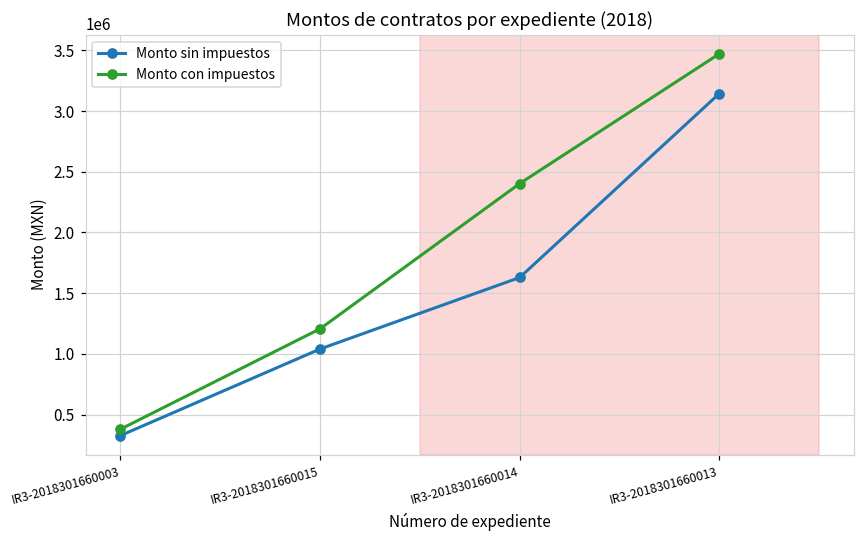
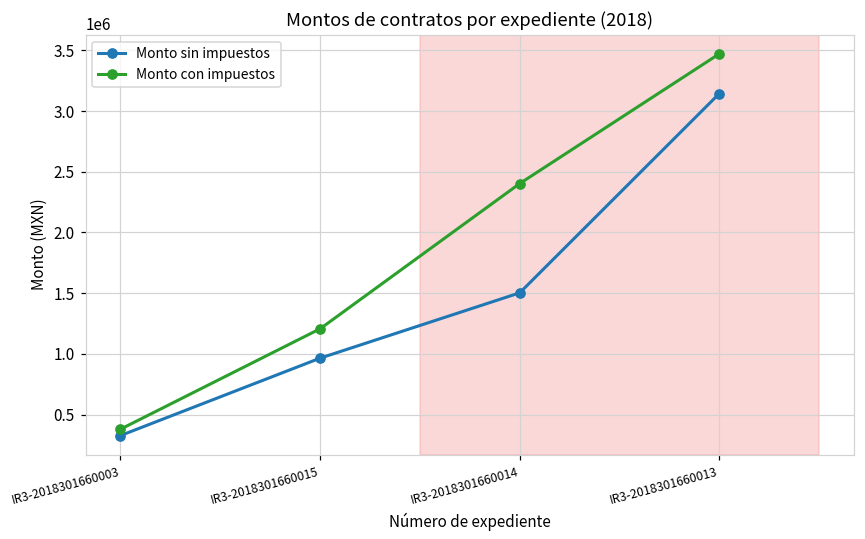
  {
    "Monto sin impuestos": {
      "IR3-2018301660003": 330000,
-     "IR3-2018301660015": 1040000,
-     "IR3-2018301660014": 1630000,
+     "IR3-2018301660015": 970000,
+     "IR3-2018301660014": 1500000,
      "IR3-2018301660013": 3140000
    },
    "Monto con impuestos": {
      "IR3-2018301660003": 380000,
      "IR3-2018301660015": 1210000,
      "IR3-2018301660014": 2400000,
      "IR3-2018301660013": 3470000
    }
  }
